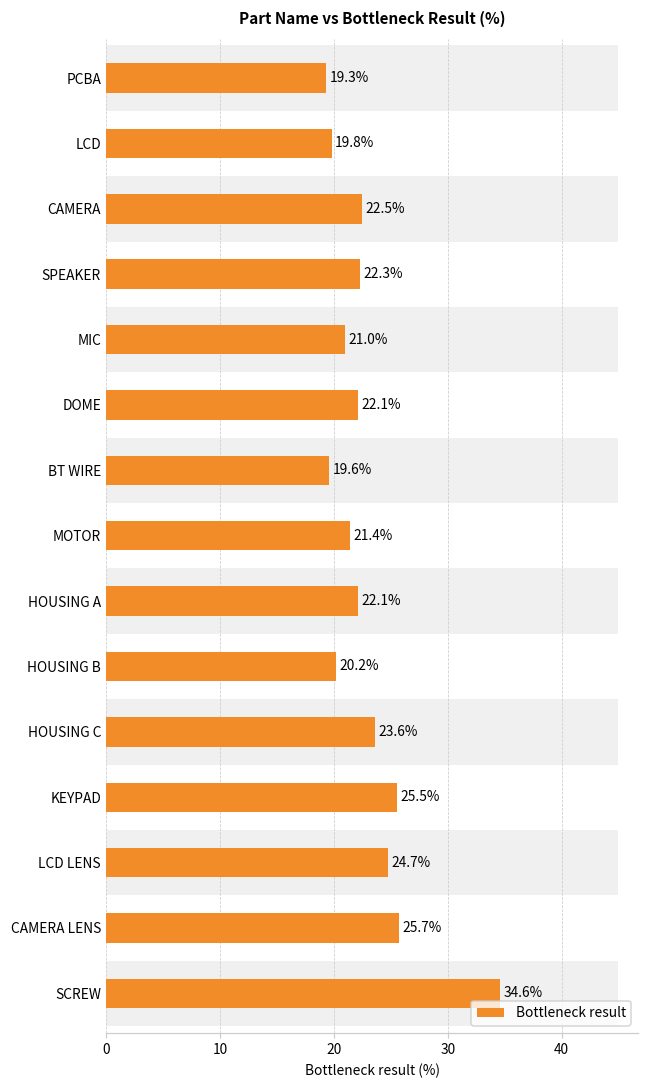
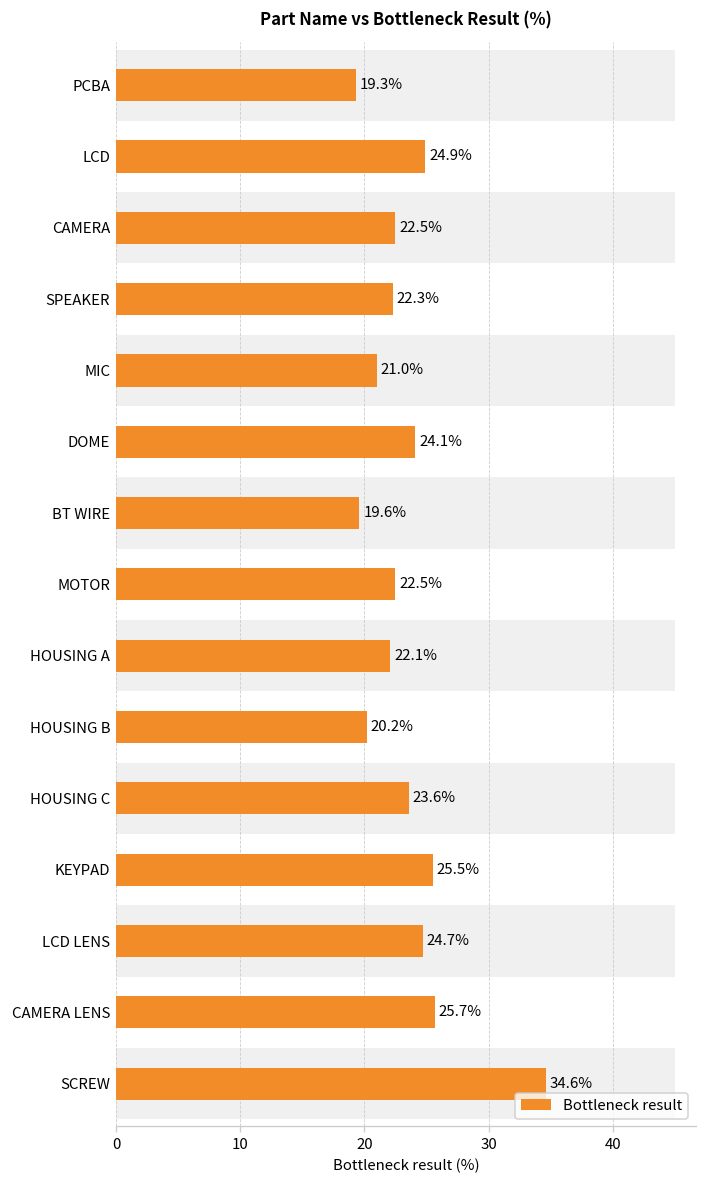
  {
    "Bottleneck result": {
-     "LCD": "19.8%",
-     "DOME": "22.1%",
-     "MOTOR": "21.4%"
+     "LCD": "24.9%",
+     "DOME": "24.1%",
+     "MOTOR": "22.5%"
    }
  }
